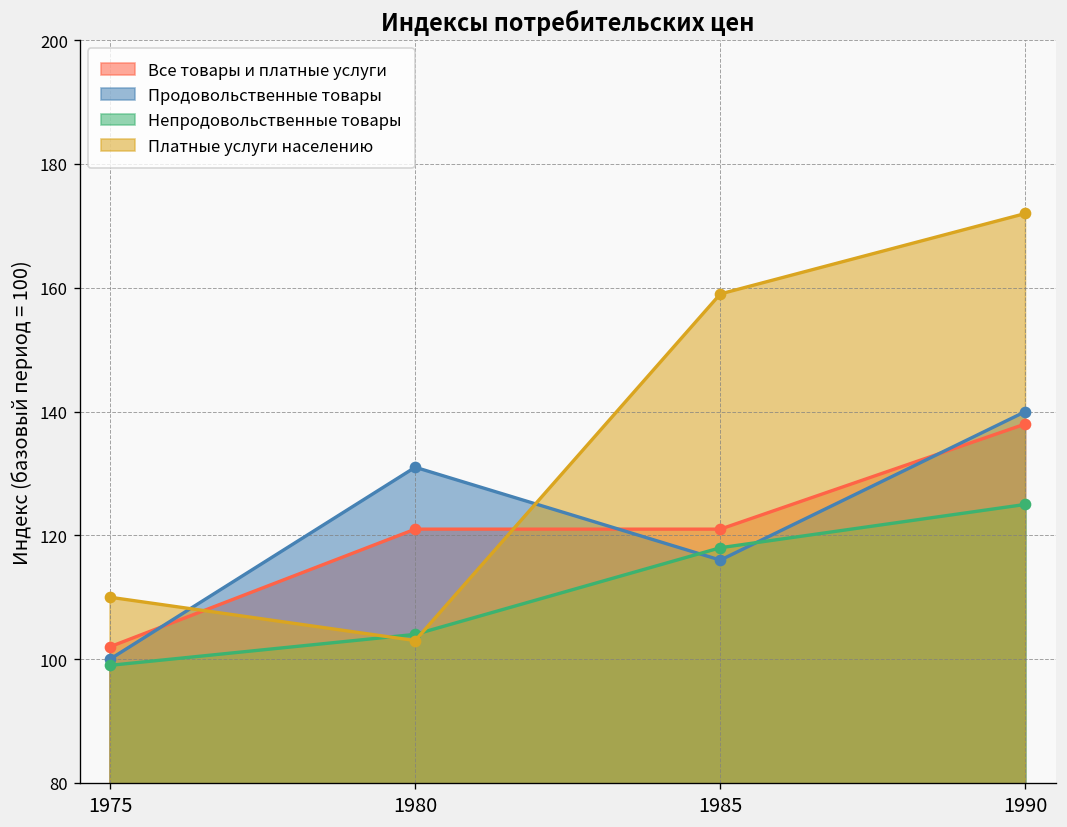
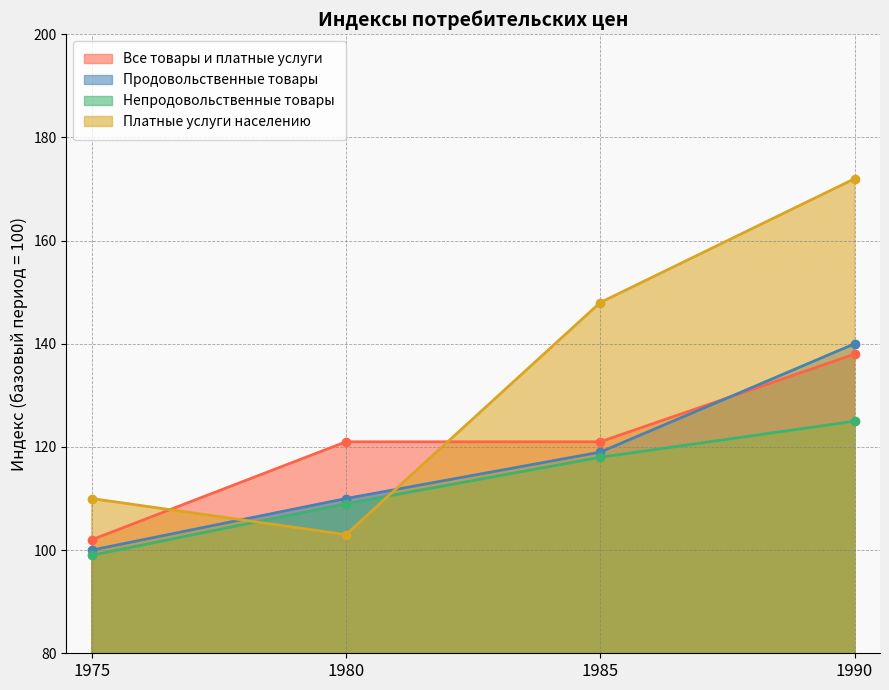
  {
    "Все товары и платные услуги": {
      "1975": 102,
      "1980": 121,
      "1985": 121,
      "1990": 138
    },
    "Продовольственные товары": {
      "1975": 100,
-     "1980": 131,
-     "1985": 116,
+     "1980": 110,
+     "1985": 119,
      "1990": 140
    },
    "Непродовольственные товары": {
      "1975": 99,
-     "1980": 104,
+     "1980": 109,
      "1985": 118,
      "1990": 125
    },
    "Платные услуги населению": {
      "1975": 110,
      "1980": 103,
-     "1985": 159,
+     "1985": 148,
      "1990": 172
    }
  }
